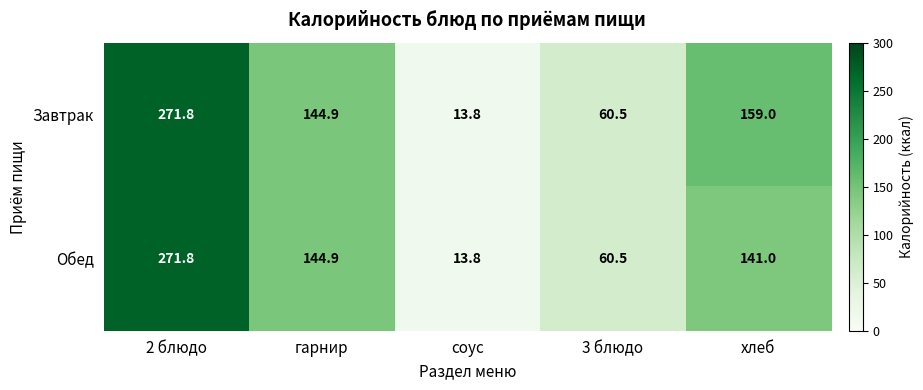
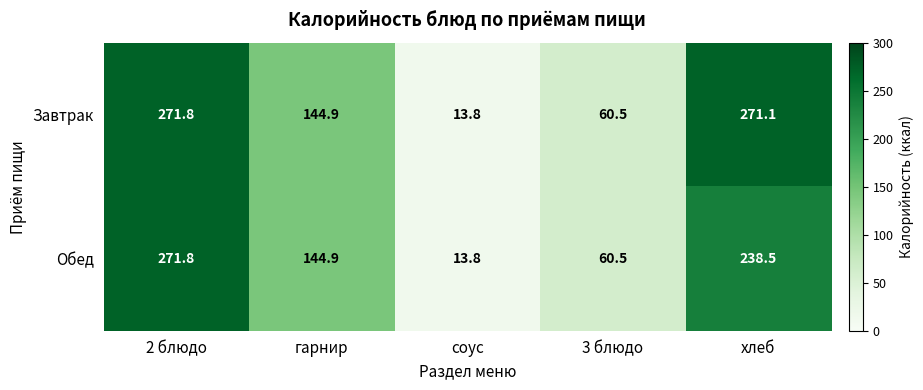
  {
    "Завтрак": {
      "2 блюдо": 271.8,
      "гарнир": 144.9,
      "соус": 13.8,
      "3 блюдо": 60.5,
-     "хлеб": 159.0
+     "хлеб": 271.1
    },
    "Обед": {
      "2 блюдо": 271.8,
      "гарнир": 144.9,
      "соус": 13.8,
      "3 блюдо": 60.5,
-     "хлеб": 141.0
+     "хлеб": 238.5
    }
  }
